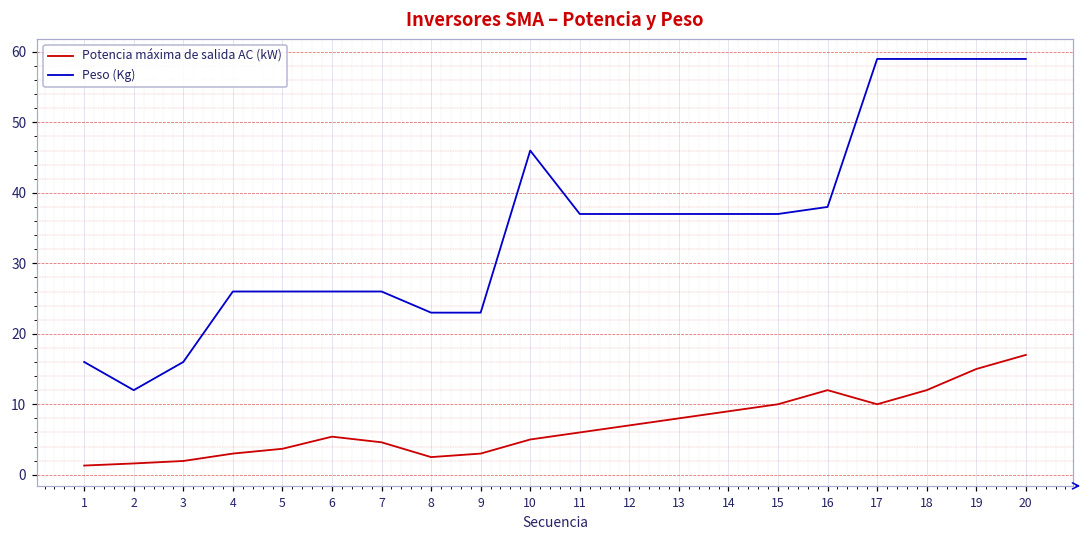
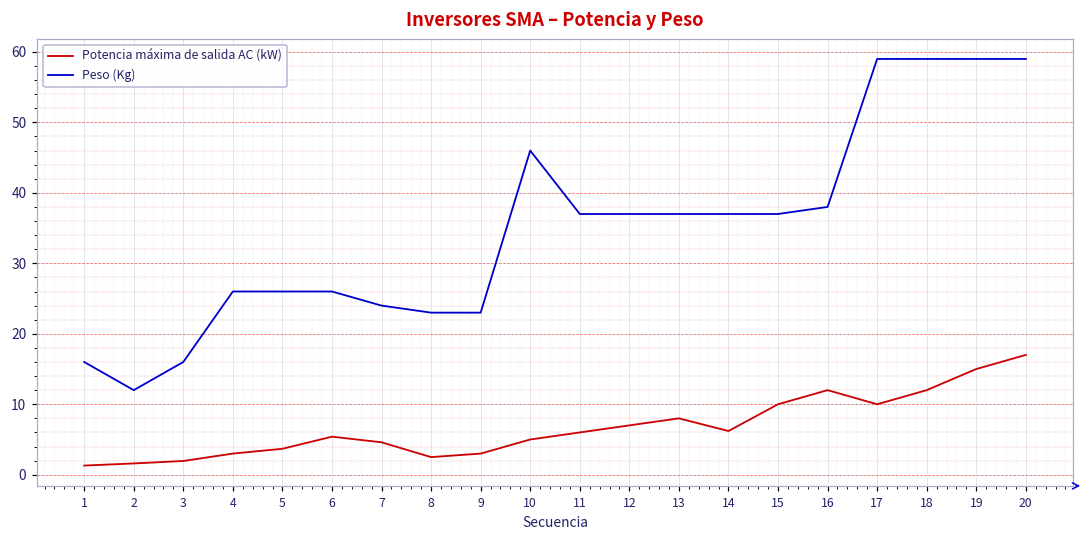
  {
    "Potencia máxima de salida AC (kW)": {
      "1": 1,
      "2": 2,
      "3": 2,
      "4": 3,
      "5": 4,
      "6": 5,
      "7": 5,
      "8": 3,
      "9": 3,
      "10": 5,
      "11": 6,
      "12": 7,
      "13": 8,
-     "14": 9,
+     "14": 6,
      "15": 10,
      "16": 12,
      "17": 10,
      "18": 12,
      "19": 15,
      "20": 17
    },
    "Peso (Kg)": {
      "1": 16,
      "2": 12,
      "3": 16,
      "4": 26,
      "5": 26,
      "6": 26,
-     "7": 26,
+     "7": 24,
      "8": 23,
      "9": 23,
      "10": 46,
      "11": 37,
      "12": 37,
      "13": 37,
      "14": 37,
      "15": 37,
      "16": 38,
      "17": 59,
      "18": 59,
      "19": 59,
      "20": 59
    }
  }
